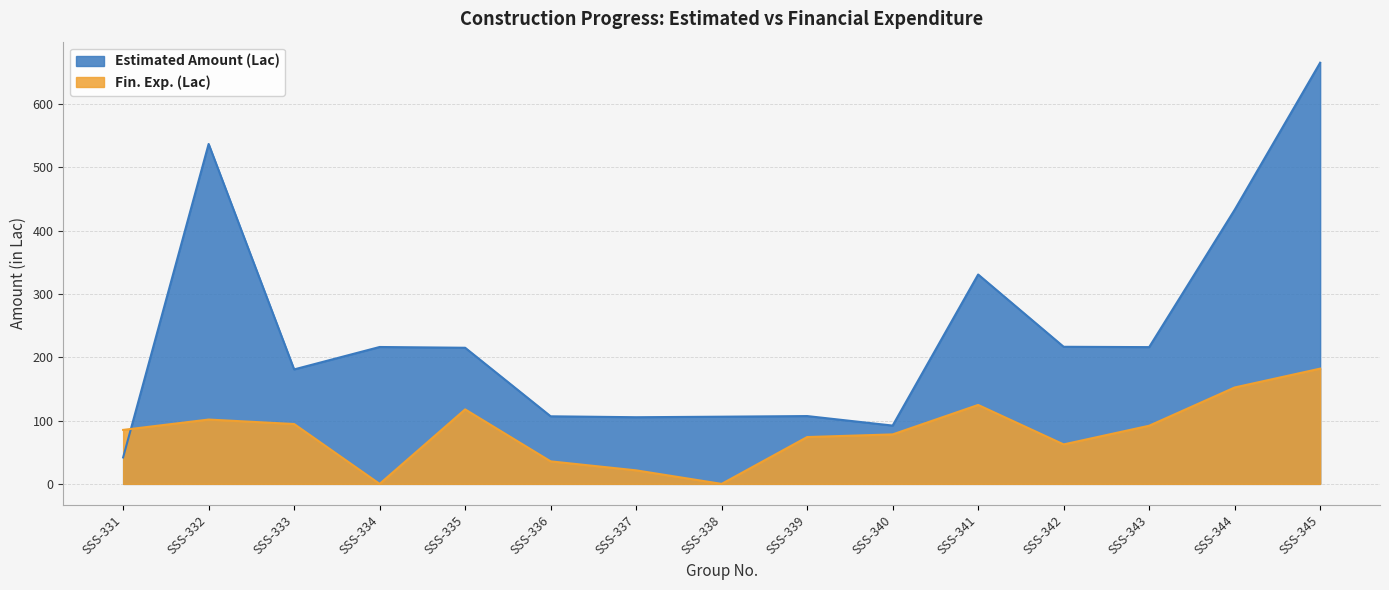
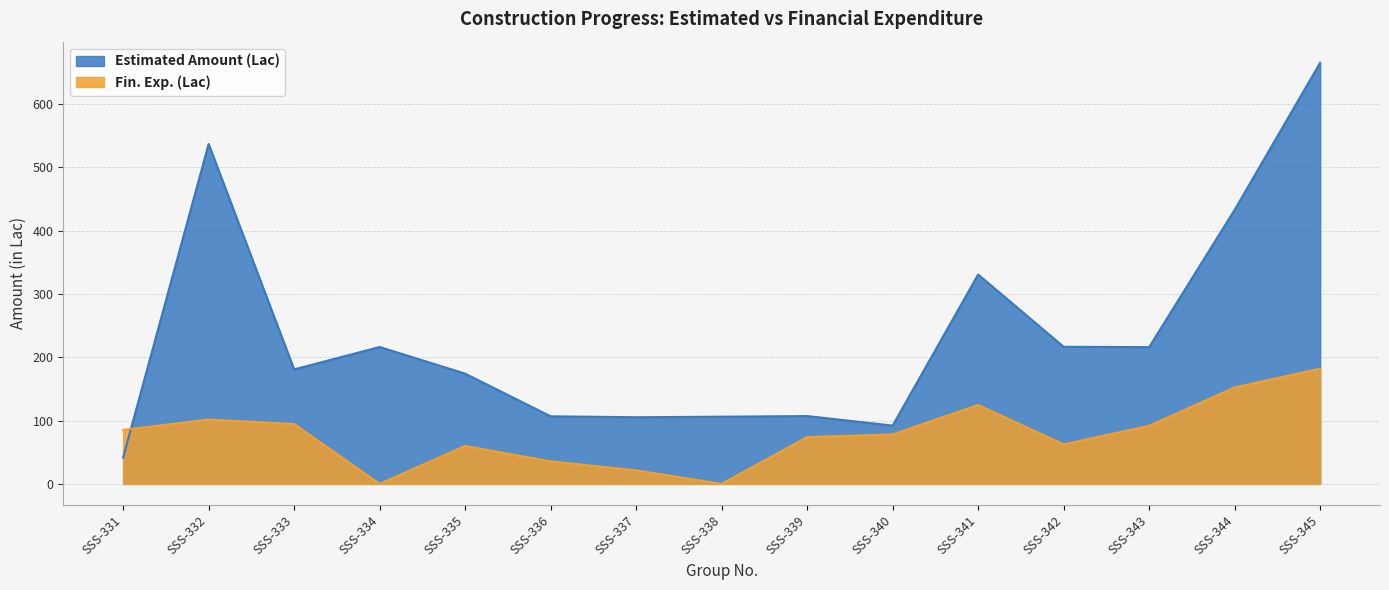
  {
    "Estimated Amount (Lac)": {
      "SSS-331": 40,
      "SSS-332": 540,
      "SSS-333": 180,
      "SSS-334": 220,
-     "SSS-335": 210,
+     "SSS-335": 170,
      "SSS-336": 110,
      "SSS-337": 110,
      "SSS-338": 110,
      "SSS-339": 110,
      "SSS-340": 90,
      "SSS-341": 330,
      "SSS-342": 220,
      "SSS-343": 220,
      "SSS-344": 430,
      "SSS-345": 670
    },
    "Fin. Exp. (Lac)": {
      "SSS-331": 90,
      "SSS-332": 100,
      "SSS-333": 90,
      "SSS-334": 0,
-     "SSS-335": 120,
+     "SSS-335": 60,
      "SSS-336": 40,
      "SSS-337": 20,
      "SSS-338": 0,
      "SSS-339": 70,
      "SSS-340": 80,
      "SSS-341": 120,
      "SSS-342": 60,
      "SSS-343": 90,
      "SSS-344": 150,
      "SSS-345": 180
    }
  }
